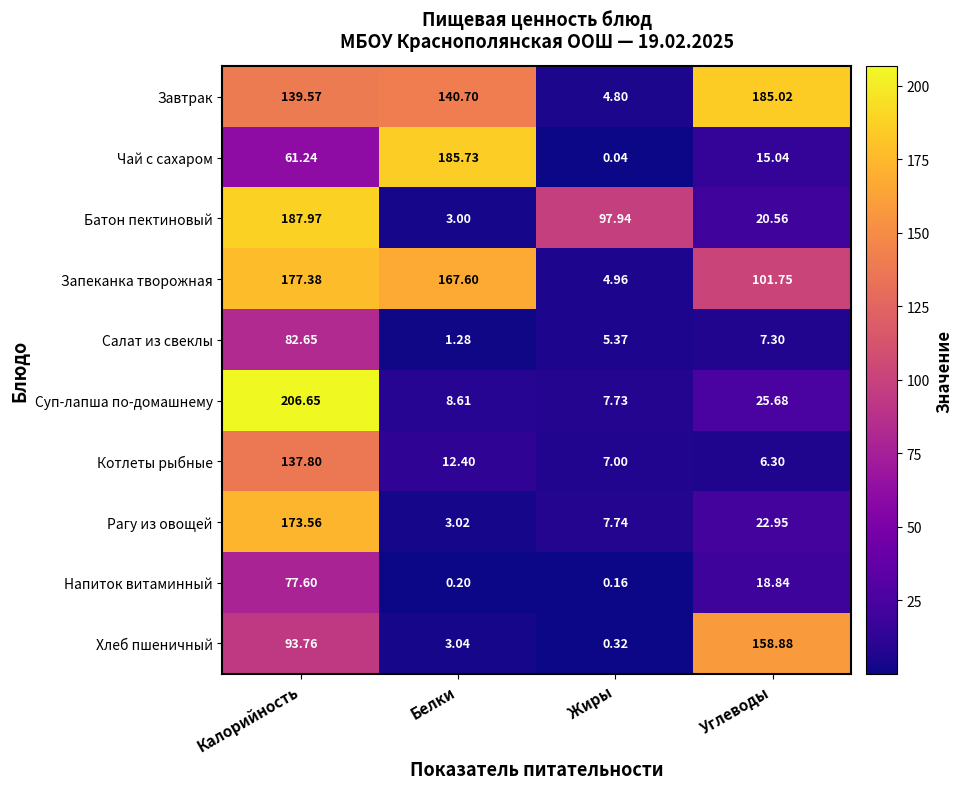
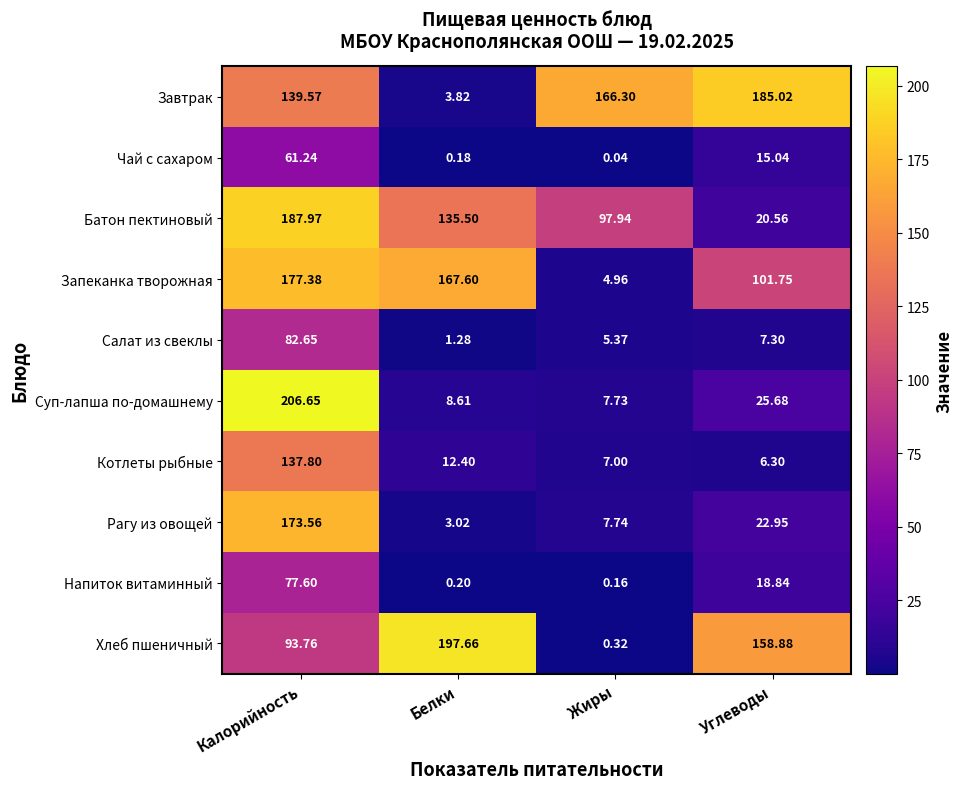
  {
    "Завтрак": {
      "Калорийность": 139.57,
-     "Белки": 140.70,
-     "Жиры": 4.80,
+     "Белки": 3.82,
+     "Жиры": 166.30,
      "Углеводы": 185.02
    },
    "Чай с сахаром": {
      "Калорийность": 61.24,
-     "Белки": 185.73,
+     "Белки": 0.18,
      "Жиры": 0.04,
      "Углеводы": 15.04
    },
    "Батон пектиновый": {
      "Калорийность": 187.97,
-     "Белки": 3.00,
+     "Белки": 135.50,
      "Жиры": 97.94,
      "Углеводы": 20.56
    },
    "Запеканка творожная": {
      "Калорийность": 177.38,
      "Белки": 167.60,
      "Жиры": 4.96,
      "Углеводы": 101.75
    },
    "Салат из свеклы": {
      "Калорийность": 82.65,
      "Белки": 1.28,
      "Жиры": 5.37,
      "Углеводы": 7.30
    },
    "Суп-лапша по-домашнему": {
      "Калорийность": 206.65,
      "Белки": 8.61,
      "Жиры": 7.73,
      "Углеводы": 25.68
    },
    "Котлеты рыбные": {
      "Калорийность": 137.80,
      "Белки": 12.40,
      "Жиры": 7.00,
      "Углеводы": 6.30
    },
    "Рагу из овощей": {
      "Калорийность": 173.56,
      "Белки": 3.02,
      "Жиры": 7.74,
      "Углеводы": 22.95
    },
    "Напиток витаминный": {
      "Калорийность": 77.60,
      "Белки": 0.20,
      "Жиры": 0.16,
      "Углеводы": 18.84
    },
    "Хлеб пшеничный": {
      "Калорийность": 93.76,
-     "Белки": 3.04,
+     "Белки": 197.66,
      "Жиры": 0.32,
      "Углеводы": 158.88
    }
  }
